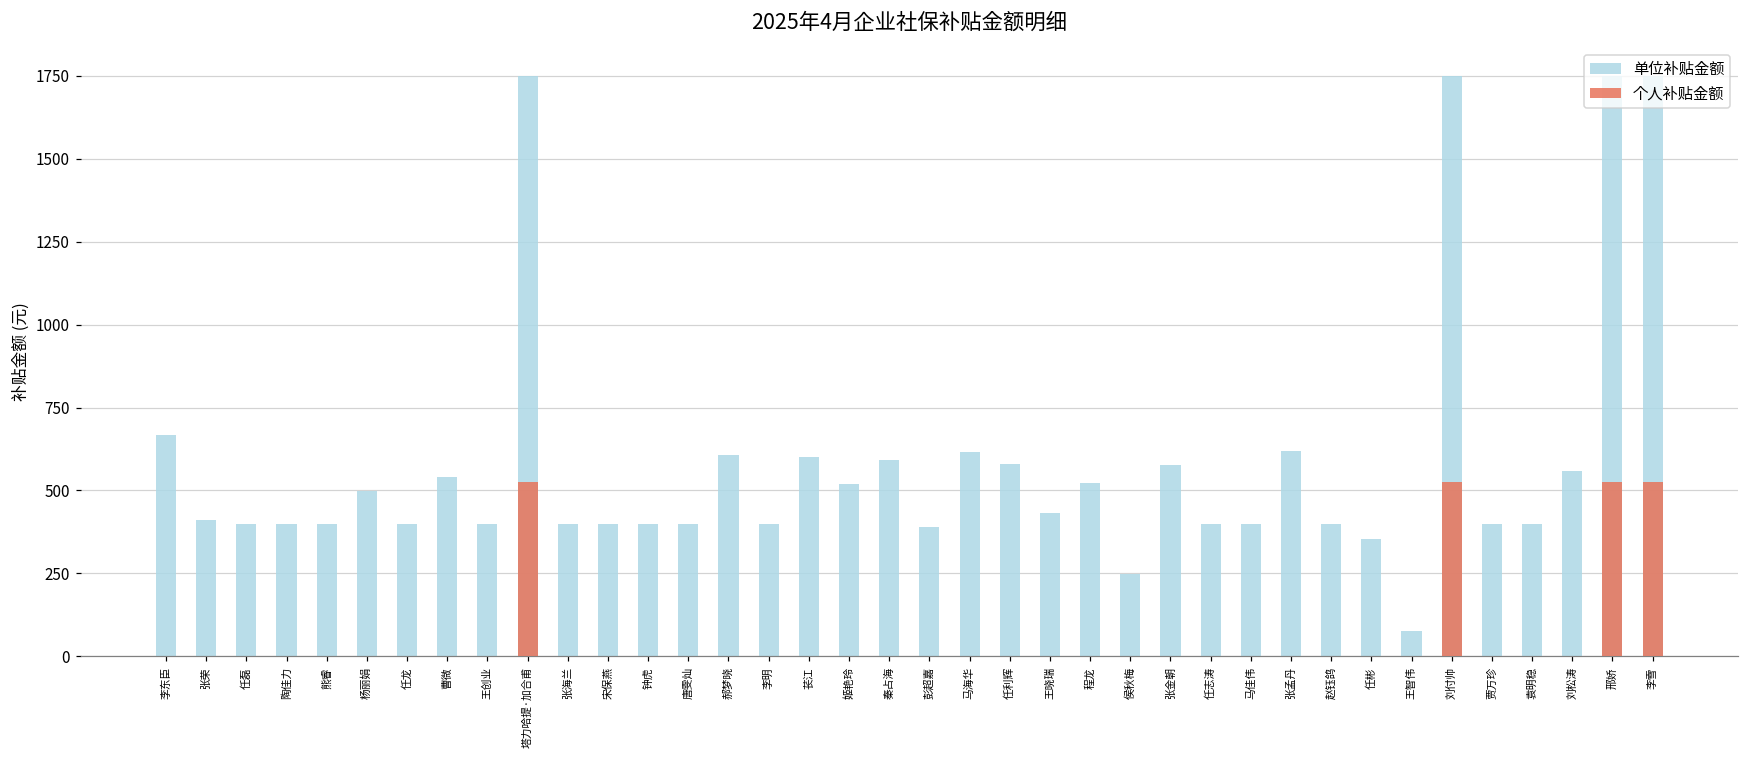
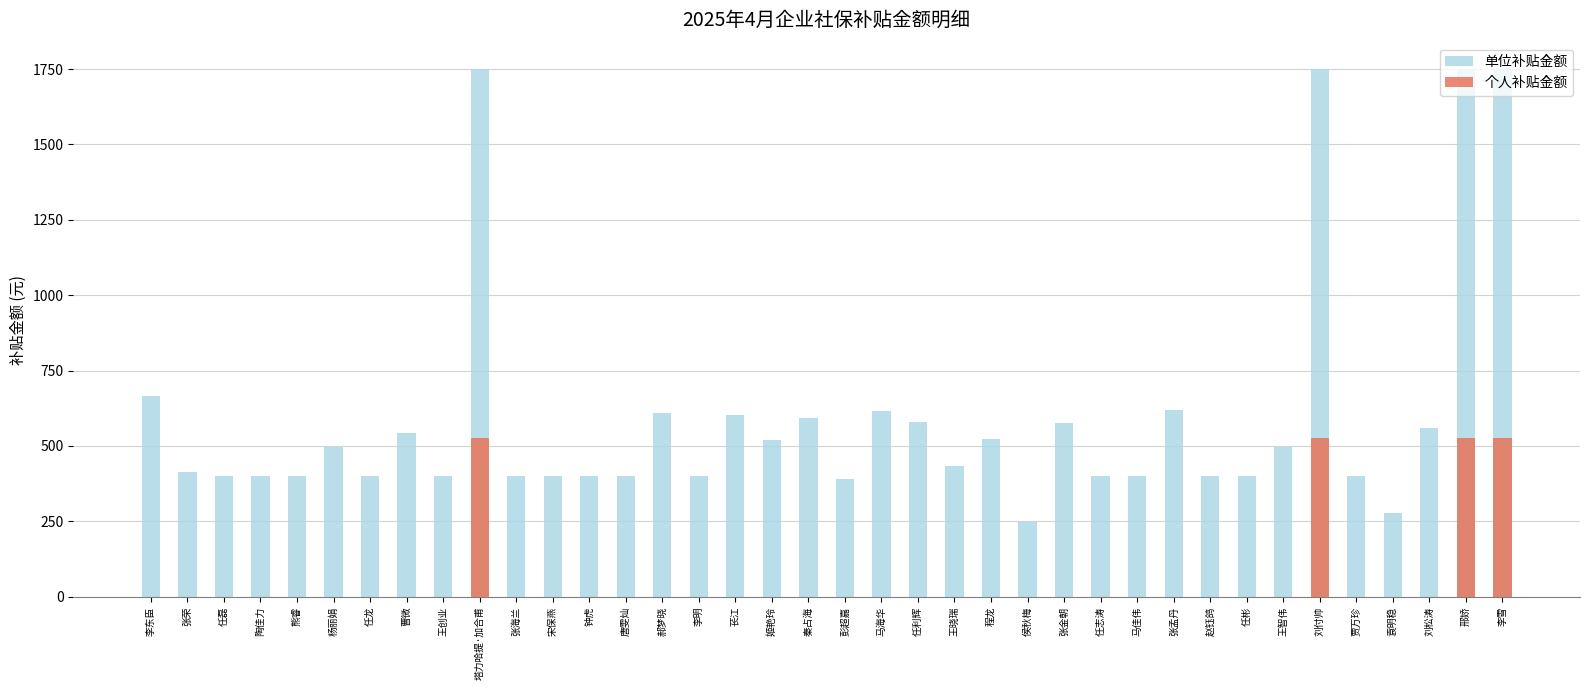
  {
    "单位补贴金额": {
      "李东臣": 670,
      "张荣": 410,
      "任磊": 400,
      "陶佳力": 400,
      "熊睿": 400,
      "杨丽娟": 500,
      "任龙": 400,
      "曹微": 540,
      "王创业": 400,
      "塔力哈提·加合甫": 1750,
      "张海兰": 400,
      "宋保燕": 400,
      "钟虎": 400,
      "唐雯灿": 400,
      "郝梦晓": 610,
      "李明": 400,
      "苌江": 600,
      "姬艳玲": 520,
      "秦占海": 590,
      "彭超嘉": 390,
      "马海华": 620,
      "任利辉": 580,
      "王晓瑞": 430,
      "程龙": 520,
      "侯秋梅": 250,
      "张金朝": 580,
      "任志涛": 400,
      "马佳伟": 400,
      "张孟丹": 620,
      "赵钰鸽": 400,
-     "任彬": 360,
-     "王智伟": 80,
+     "任彬": 400,
+     "王智伟": 500,
      "刘付帅": 1750,
      "贾万珍": 400,
-     "袁明稳": 400,
+     "袁明稳": 280,
      "刘松涛": 560
    },
    "个人补贴金额": {
      "李东臣": 0,
      "张荣": 0,
      "任磊": 0,
      "陶佳力": 0,
      "熊睿": 0,
      "杨丽娟": 0,
      "任龙": 0,
      "曹微": 0,
      "王创业": 0,
      "张海兰": 0,
      "宋保燕": 0,
      "钟虎": 0,
      "唐雯灿": 0,
      "郝梦晓": 0,
      "李明": 0,
      "苌江": 0,
      "姬艳玲": 0,
      "秦占海": 0,
      "彭超嘉": 0,
      "马海华": 0,
      "任利辉": 0,
      "王晓瑞": 0,
      "程龙": 0,
      "侯秋梅": 0,
      "张金朝": 0,
      "任志涛": 0,
      "马佳伟": 0,
      "张孟丹": 0,
      "赵钰鸽": 0,
      "任彬": 0,
      "王智伟": 0,
      "贾万珍": 0,
      "袁明稳": 0,
      "刘松涛": 0
    }
  }
